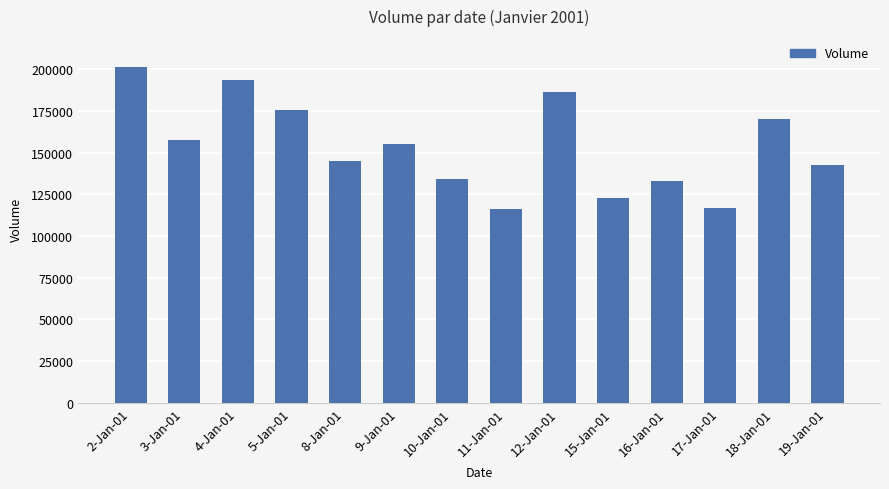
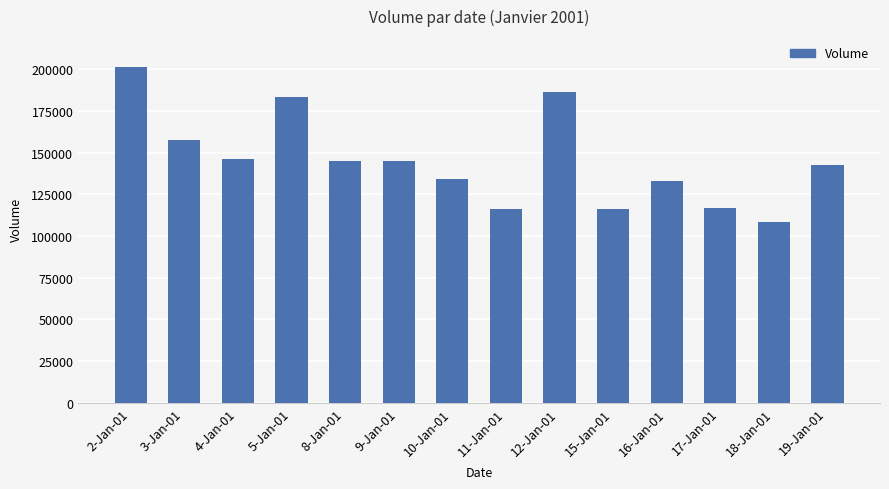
  {
    "2-Jan-01": 201000,
    "3-Jan-01": 158000,
-   "4-Jan-01": 193000,
-   "5-Jan-01": 176000,
+   "4-Jan-01": 146000,
+   "5-Jan-01": 183000,
    "8-Jan-01": 145000,
-   "9-Jan-01": 155000,
+   "9-Jan-01": 145000,
    "10-Jan-01": 134000,
    "11-Jan-01": 116000,
    "12-Jan-01": 186000,
-   "15-Jan-01": 123000,
+   "15-Jan-01": 116000,
    "16-Jan-01": 133000,
    "17-Jan-01": 117000,
-   "18-Jan-01": 170000,
+   "18-Jan-01": 109000,
    "19-Jan-01": 143000
  }
